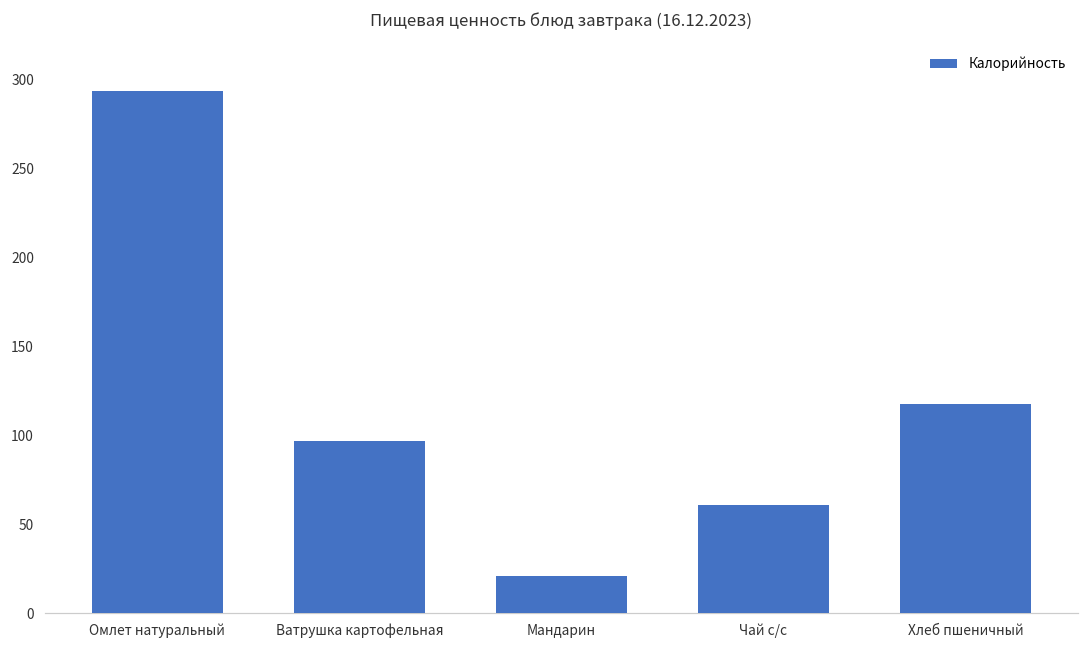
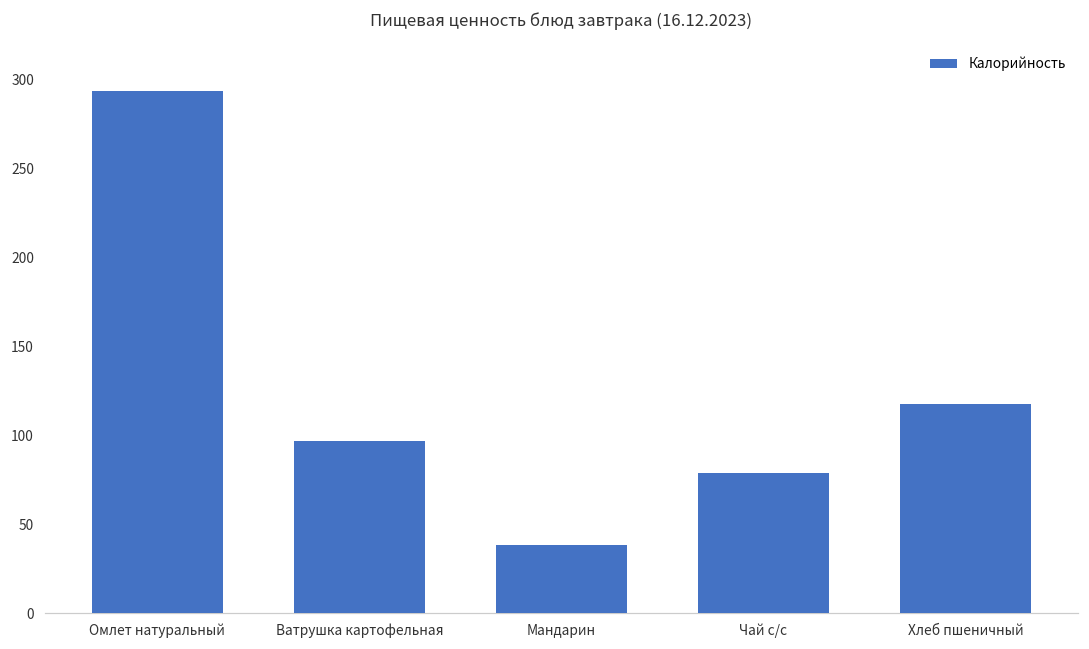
  {
    "Омлет натуральный": 294,
    "Ватрушка картофельная": 97,
-   "Мандарин": 21,
-   "Чай с/с": 61,
+   "Мандарин": 38,
+   "Чай с/с": 79,
    "Хлеб пшеничный": 118
  }
